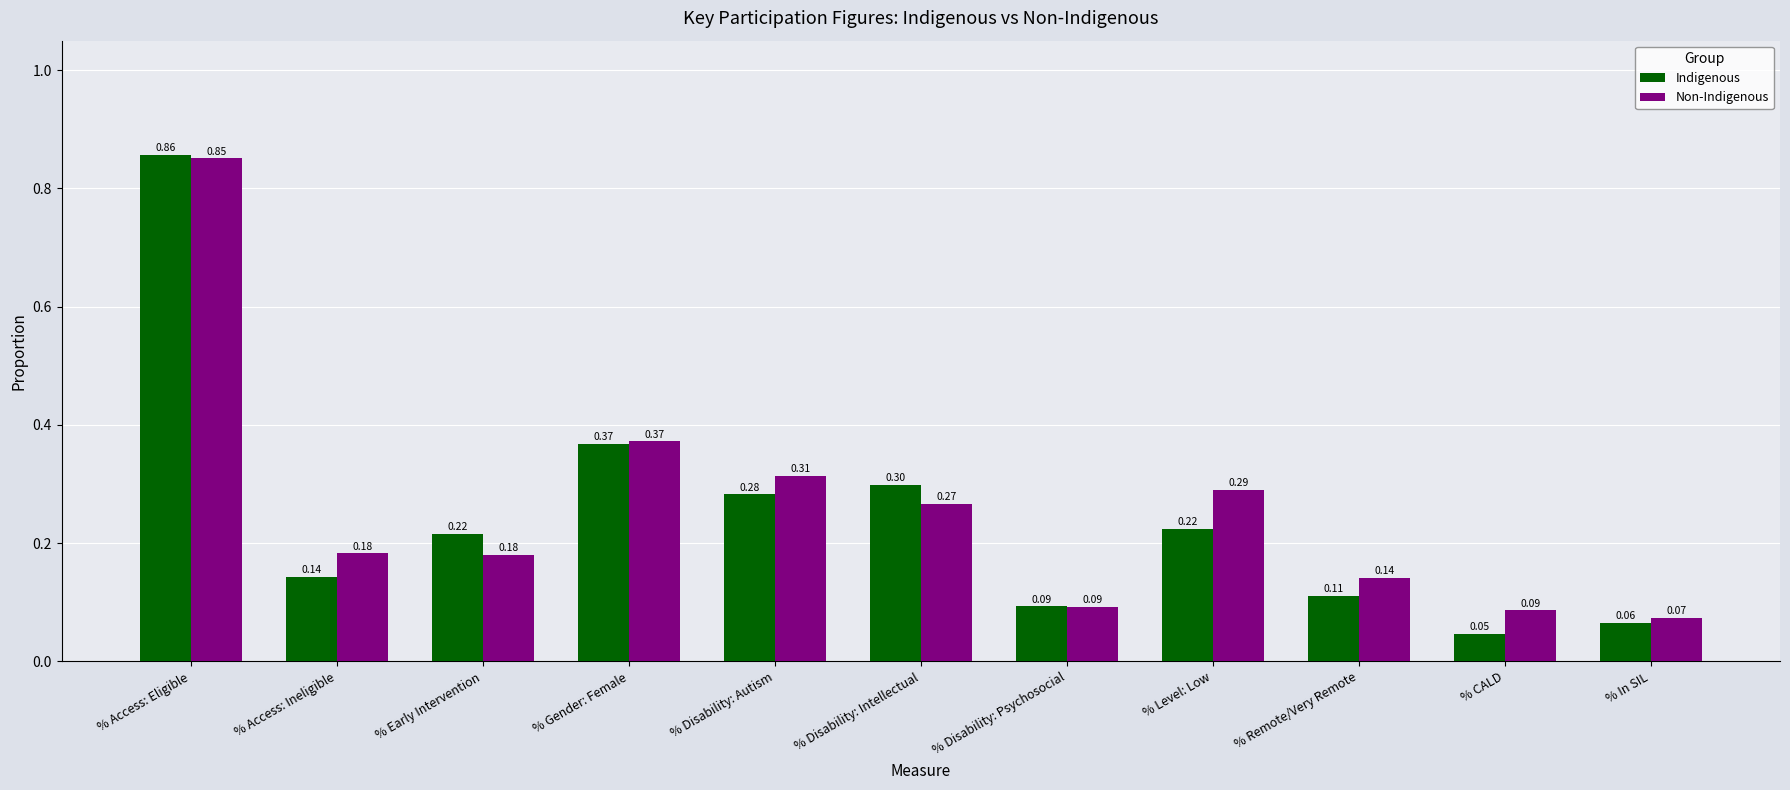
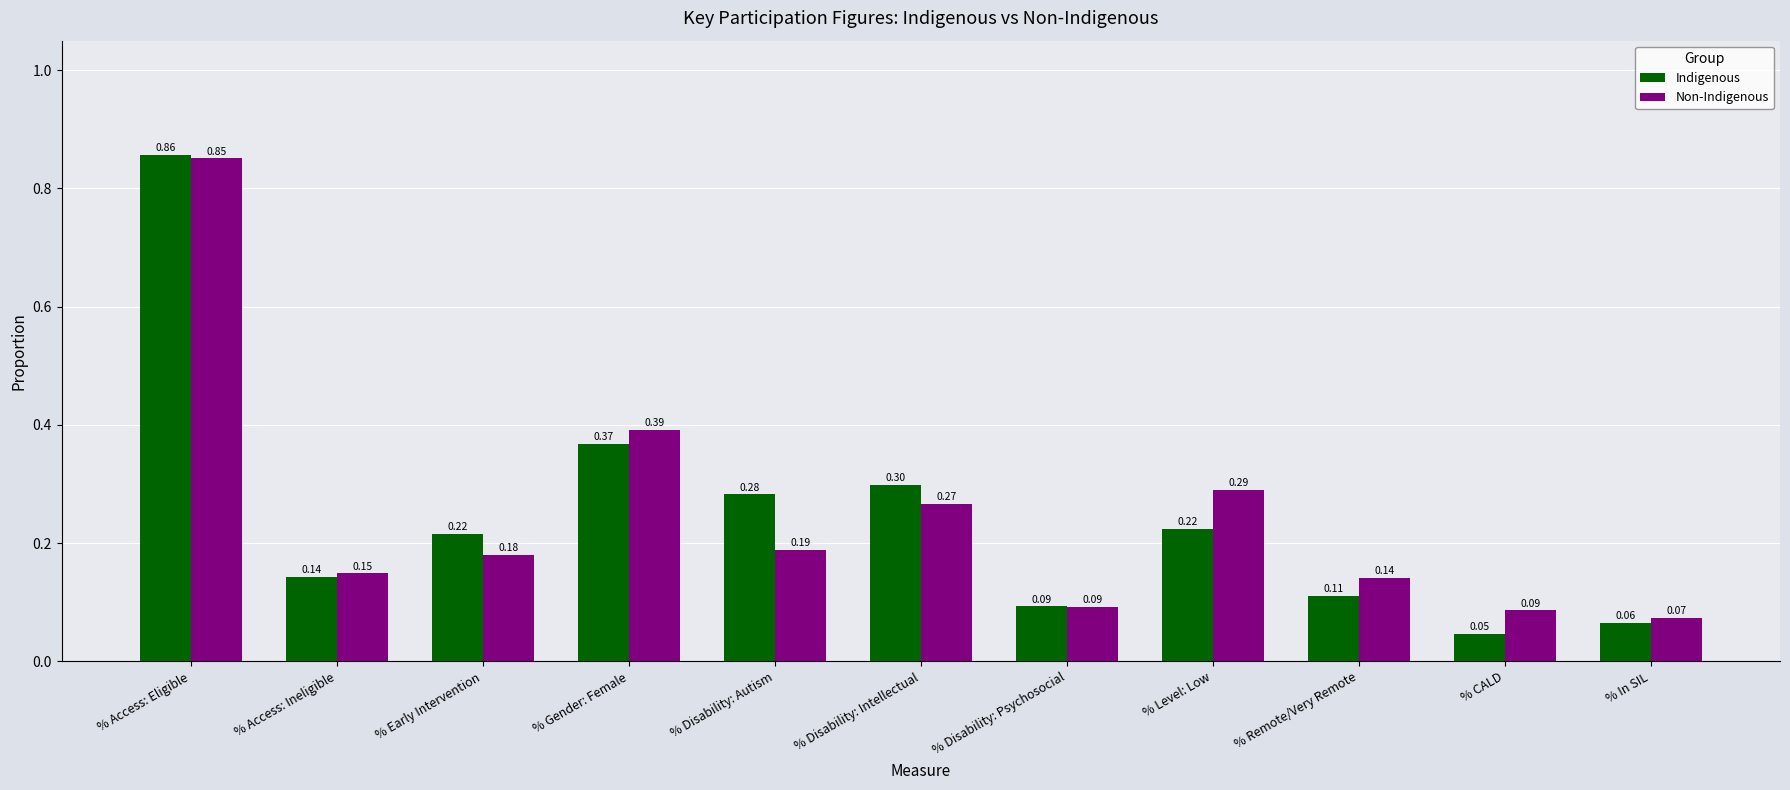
  {
    "Indigenous": {
      "% Access: Eligible": 0.86,
      "% Access: Ineligible": 0.14,
      "% Early Intervention": 0.22,
      "% Gender: Female": 0.37,
      "% Disability: Autism": 0.28,
      "% Disability: Intellectual": 0.30,
      "% Disability: Psychosocial": 0.09,
      "% Level: Low": 0.22,
      "% Remote/Very Remote": 0.11,
      "% CALD": 0.05,
      "% In SIL": 0.06
    },
    "Non-Indigenous": {
      "% Access: Eligible": 0.85,
-     "% Access: Ineligible": 0.18,
+     "% Access: Ineligible": 0.15,
      "% Early Intervention": 0.18,
-     "% Gender: Female": 0.37,
-     "% Disability: Autism": 0.31,
+     "% Gender: Female": 0.39,
+     "% Disability: Autism": 0.19,
      "% Disability: Intellectual": 0.27,
      "% Disability: Psychosocial": 0.09,
      "% Level: Low": 0.29,
      "% Remote/Very Remote": 0.14,
      "% CALD": 0.09,
      "% In SIL": 0.07
    }
  }
